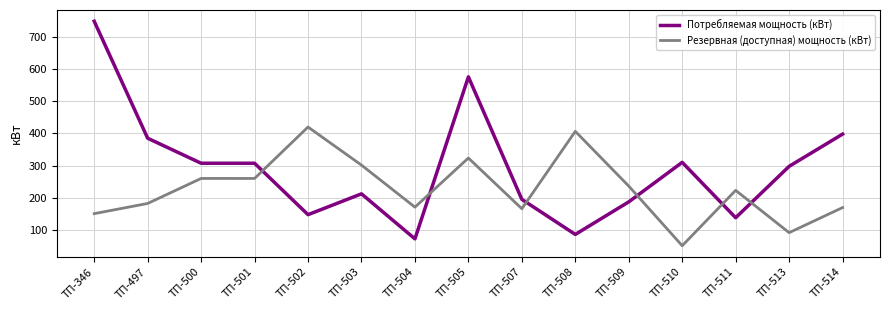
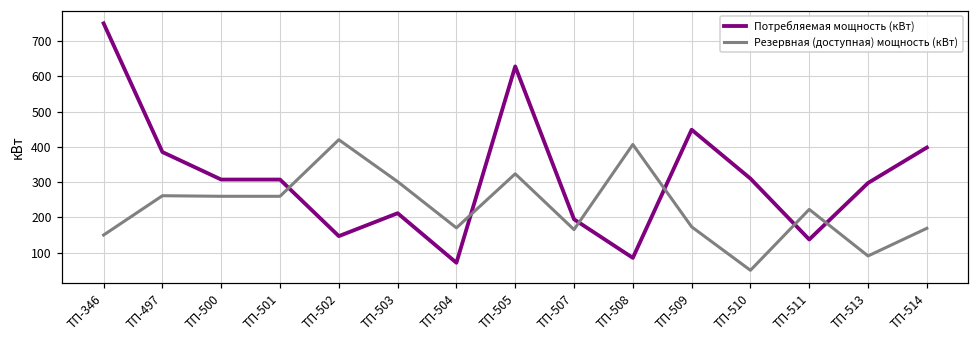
  {
    "Потребляемая мощность (кВт)": {
      "ТП-346": 750,
      "ТП-497": 390,
      "ТП-500": 310,
      "ТП-501": 310,
      "ТП-502": 150,
      "ТП-503": 210,
      "ТП-504": 70,
-     "ТП-505": 580,
+     "ТП-505": 630,
      "ТП-507": 190,
      "ТП-508": 90,
-     "ТП-509": 190,
+     "ТП-509": 450,
      "ТП-510": 310,
      "ТП-511": 140,
      "ТП-513": 300,
      "ТП-514": 400
    },
    "Резервная (доступная) мощность (кВт)": {
      "ТП-346": 150,
-     "ТП-497": 180,
+     "ТП-497": 260,
      "ТП-500": 260,
      "ТП-501": 260,
      "ТП-502": 420,
      "ТП-503": 300,
      "ТП-504": 170,
      "ТП-505": 320,
      "ТП-507": 170,
      "ТП-508": 410,
-     "ТП-509": 240,
+     "ТП-509": 170,
      "ТП-510": 50,
      "ТП-511": 220,
      "ТП-513": 90,
      "ТП-514": 170
    }
  }
